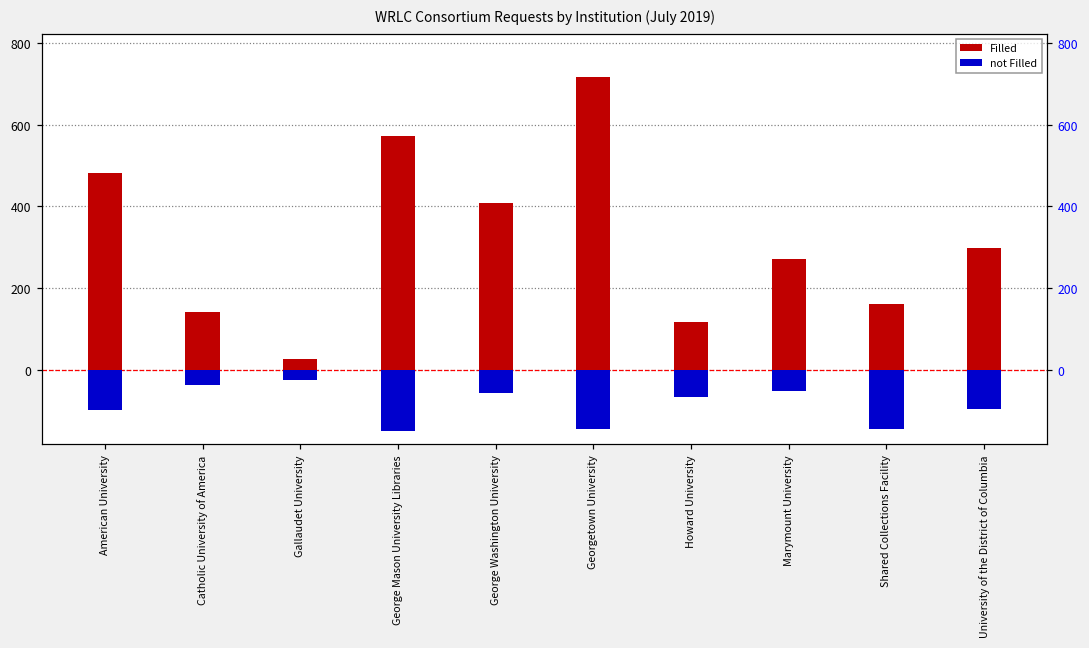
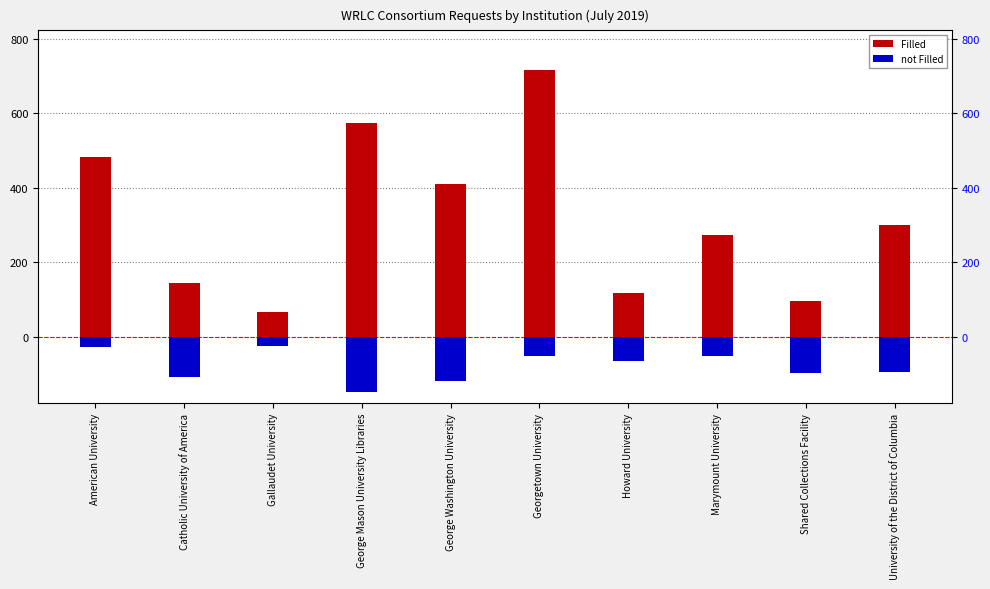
  {
    "Filled": {
      "American University": 480,
      "Catholic University of America": 140,
-     "Gallaudet University": 30,
+     "Gallaudet University": 70,
      "George Mason University Libraries": 570,
      "George Washington University": 410,
      "Georgetown University": 720,
      "Howard University": 120,
      "Marymount University": 270,
-     "Shared Collections Facility": 160,
+     "Shared Collections Facility": 100,
      "University of the District of Columbia": 300
    },
    "not Filled": {
-     "American University": -100,
-     "Catholic University of America": -40,
+     "American University": -30,
+     "Catholic University of America": -110,
      "Gallaudet University": -20,
      "George Mason University Libraries": -150,
-     "George Washington University": -60,
-     "Georgetown University": -140,
+     "George Washington University": -120,
+     "Georgetown University": -50,
      "Howard University": -70,
      "Marymount University": -50,
-     "Shared Collections Facility": -140,
+     "Shared Collections Facility": -100,
      "University of the District of Columbia": -90
    }
  }
